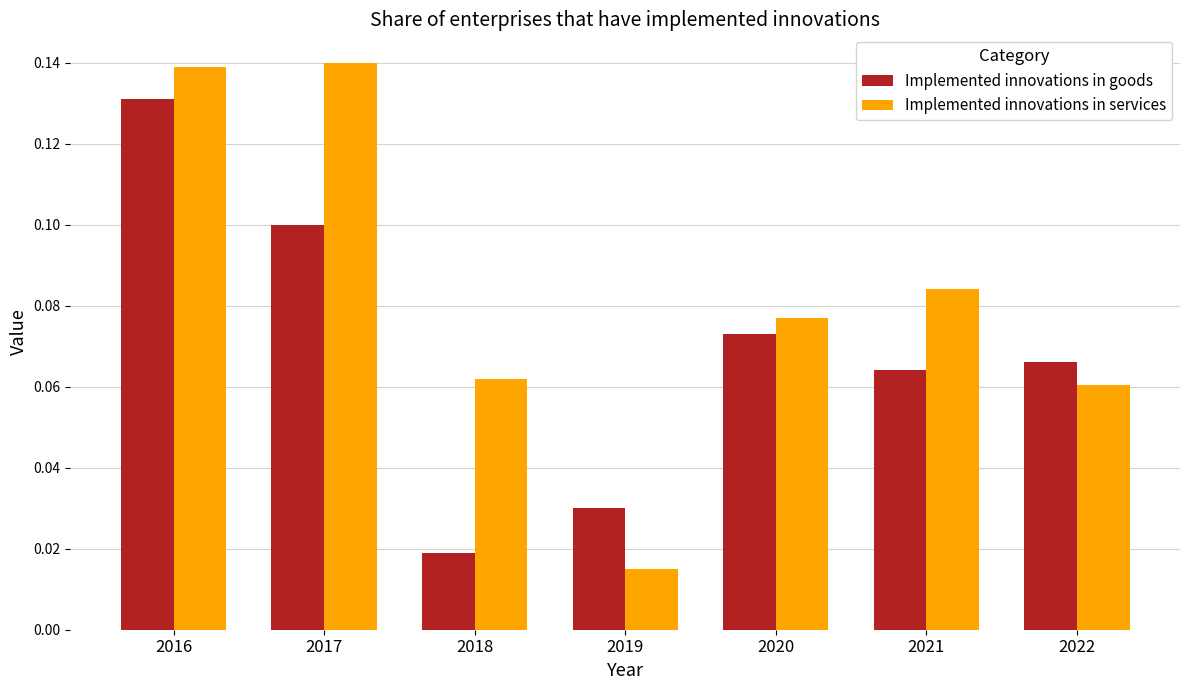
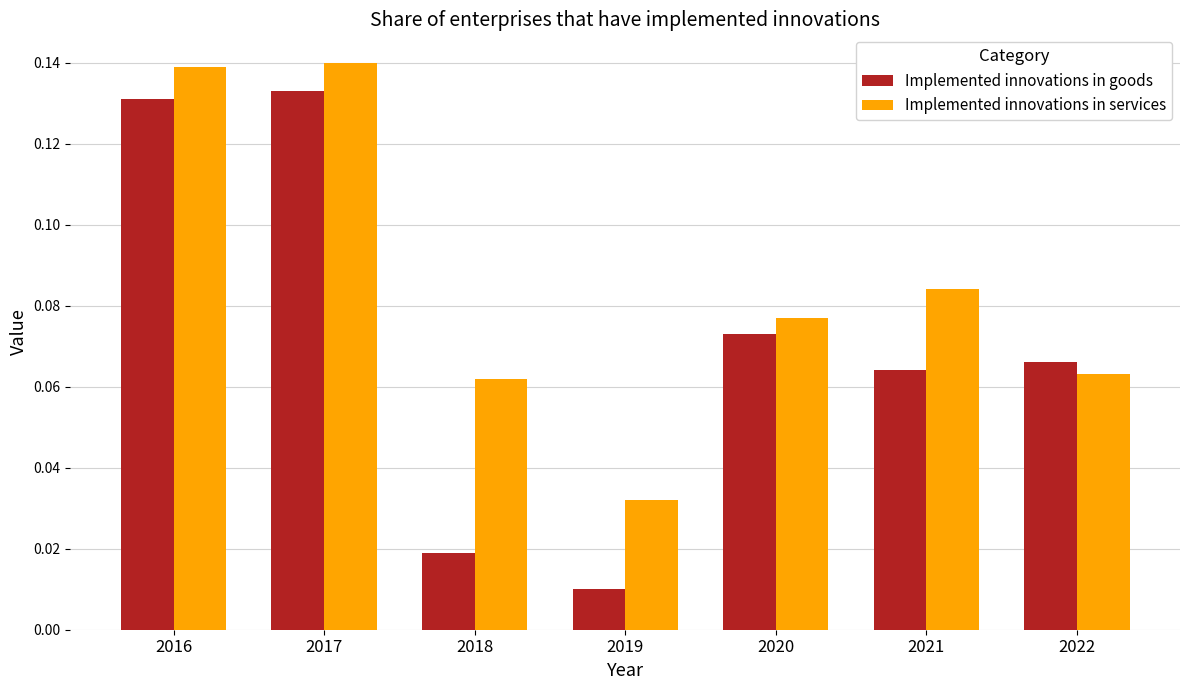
  {
    "Implemented innovations in goods": {
      "2016": 0.131,
-     "2017": 0.100,
+     "2017": 0.133,
      "2018": 0.019,
-     "2019": 0.03,
+     "2019": 0.01,
      "2020": 0.073,
      "2021": 0.064,
      "2022": 0.066
    },
    "Implemented innovations in services": {
      "2016": 0.139,
      "2017": 0.140,
      "2018": 0.062,
-     "2019": 0.015,
+     "2019": 0.032,
      "2020": 0.077,
      "2021": 0.084,
-     "2022": 0.060
+     "2022": 0.063
    }
  }
